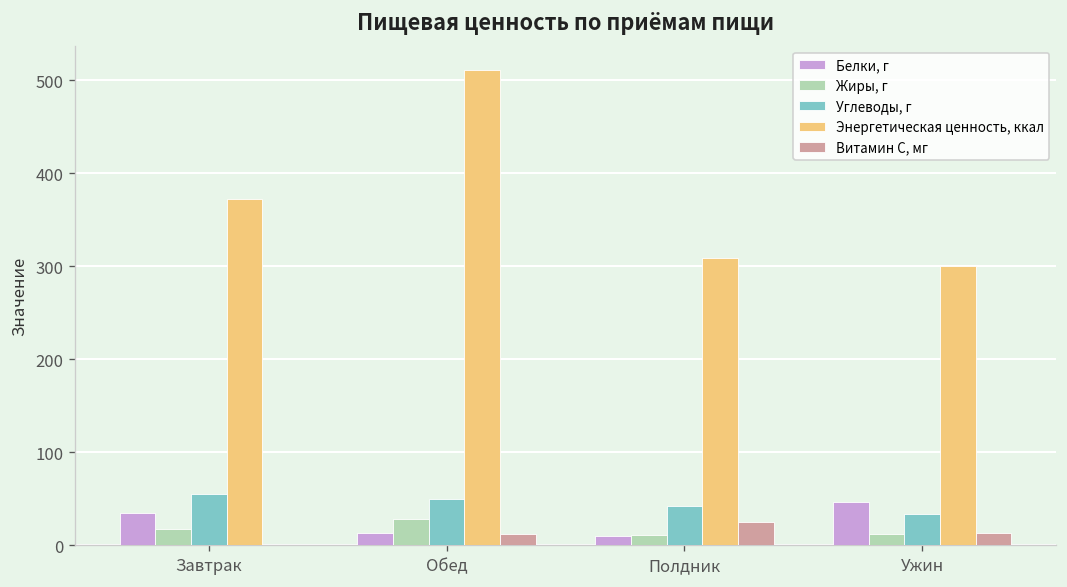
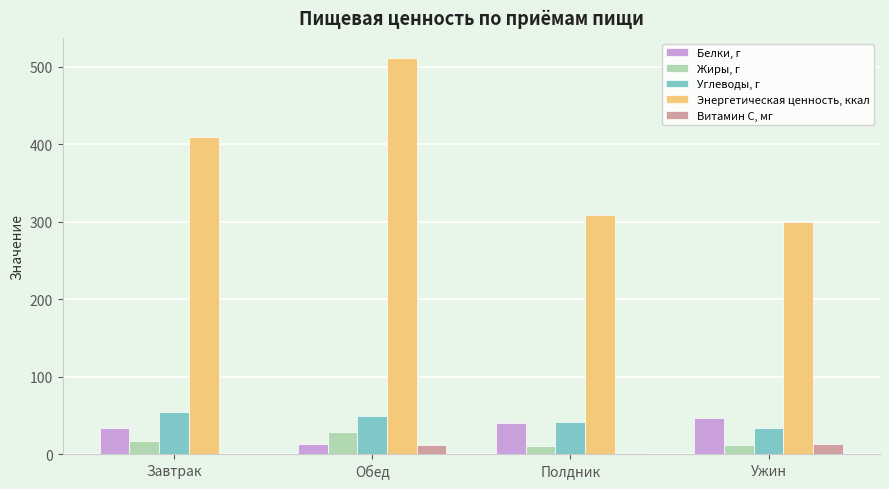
  {
    "Белки, г": {
      "Завтрак": 30,
      "Обед": 10,
-     "Полдник": 10,
+     "Полдник": 40,
      "Ужин": 50
    },
    "Энергетическая ценность, ккал": {
-     "Завтрак": 370,
+     "Завтрак": 410,
      "Обед": 510,
      "Полдник": 310,
      "Ужин": 300
    },
    "Витамин С, мг": {
      "Обед": 10,
-     "Полдник": 20,
+     "Полдник": 0,
      "Ужин": 10
    }
  }
